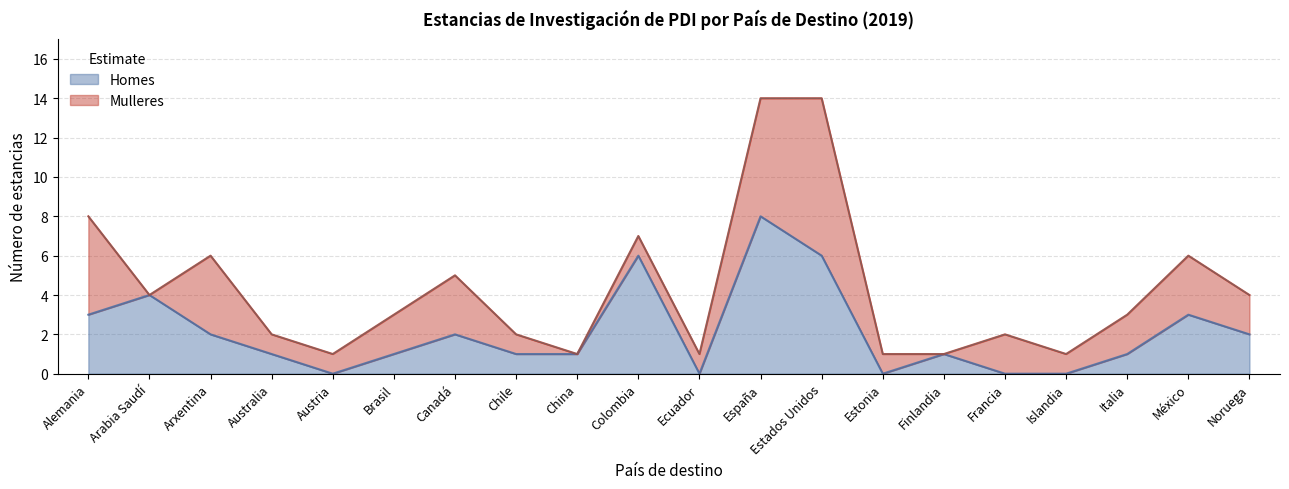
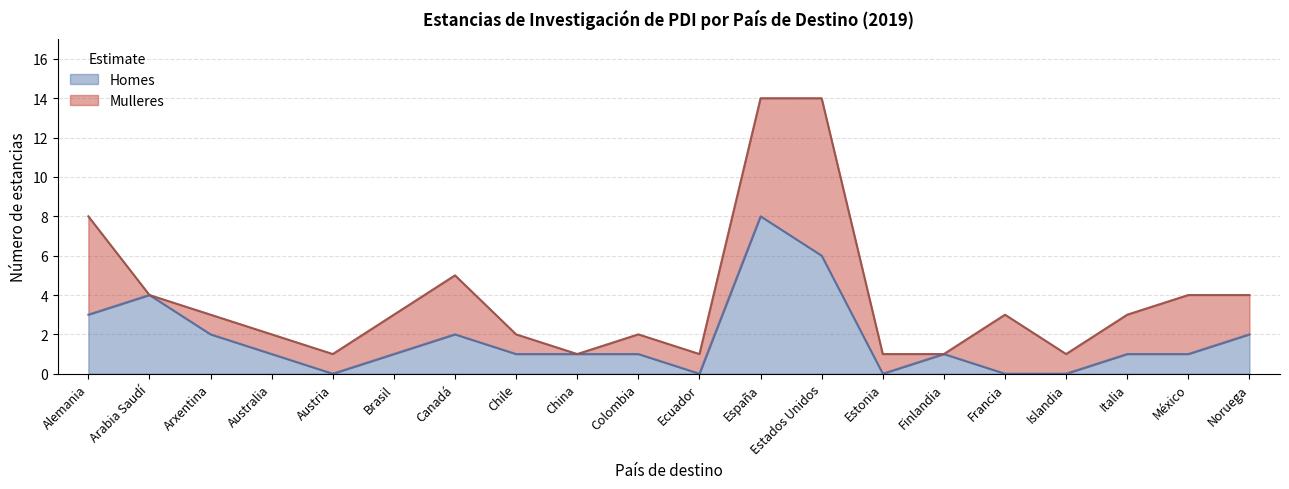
  {
    "Homes": {
      "Alemania": 3,
      "Arxentina": 2,
      "Australia": 1,
      "Austria": 0,
      "Brasil": 1,
      "Canadá": 2,
      "Chile": 1,
-     "Colombia": 6,
+     "Colombia": 1,
      "Ecuador": 0,
      "España": 8,
      "Estados Unidos": 6,
      "Estonia": 0,
      "Francia": 0,
      "Islandia": 0,
      "Italia": 1,
-     "México": 3,
+     "México": 1,
      "Noruega": 2
    },
    "Mulleres": {
      "Alemania": 5,
-     "Arxentina": 4,
+     "Arxentina": 1,
      "Australia": 1,
      "Austria": 1,
      "Brasil": 2,
      "Canadá": 3,
      "Chile": 1,
      "Colombia": 1,
      "Ecuador": 1,
      "España": 6,
      "Estados Unidos": 8,
      "Estonia": 1,
-     "Francia": 2,
+     "Francia": 3,
      "Islandia": 1,
      "Italia": 2,
      "México": 3,
      "Noruega": 2
    }
  }
